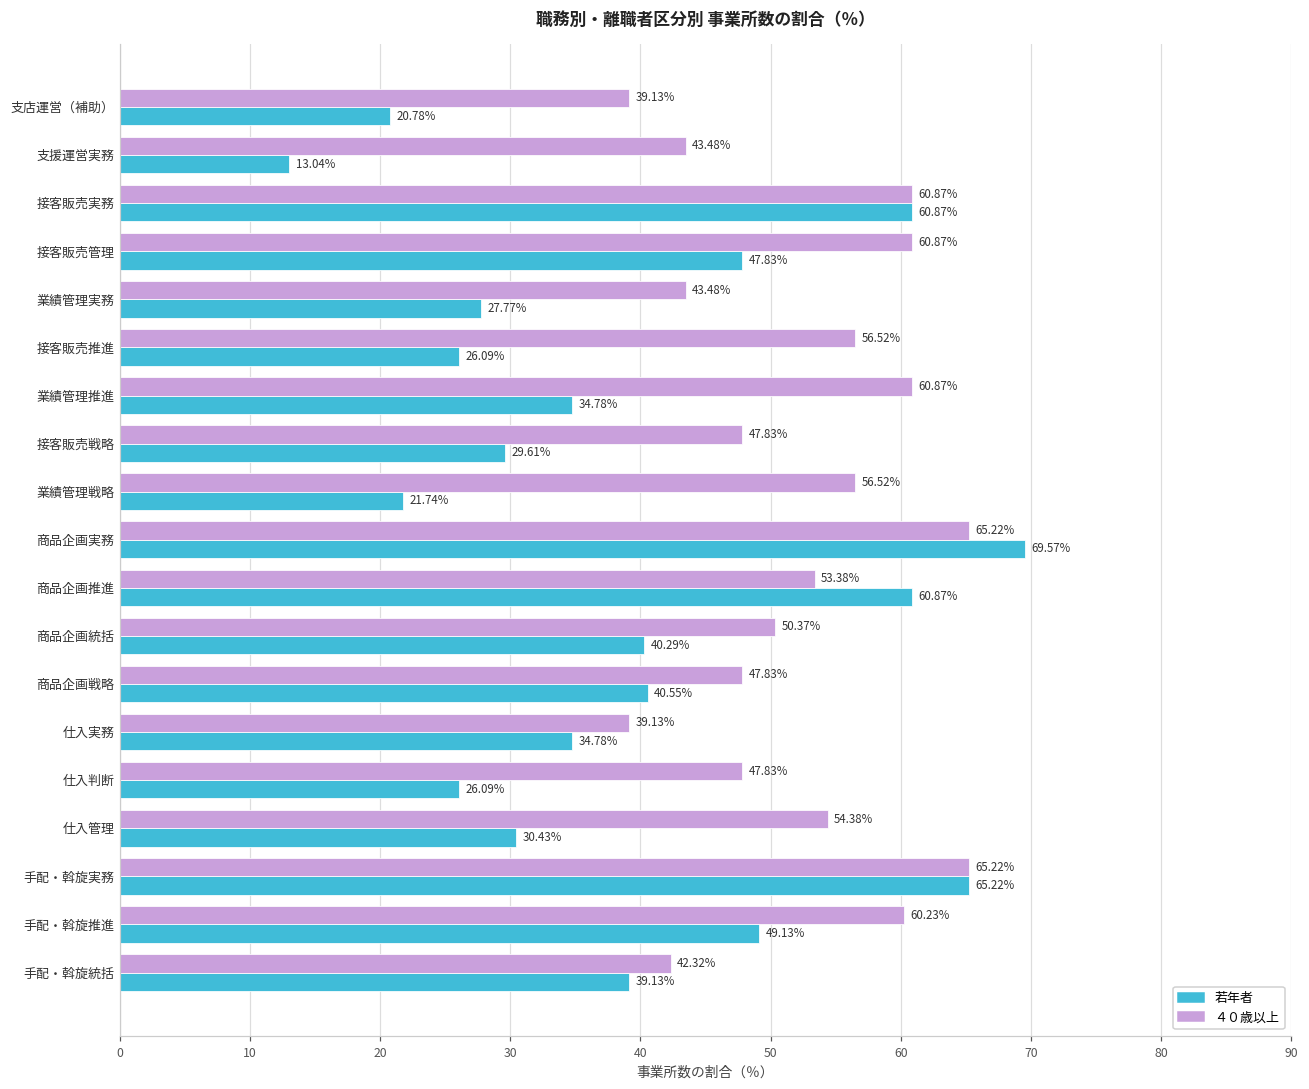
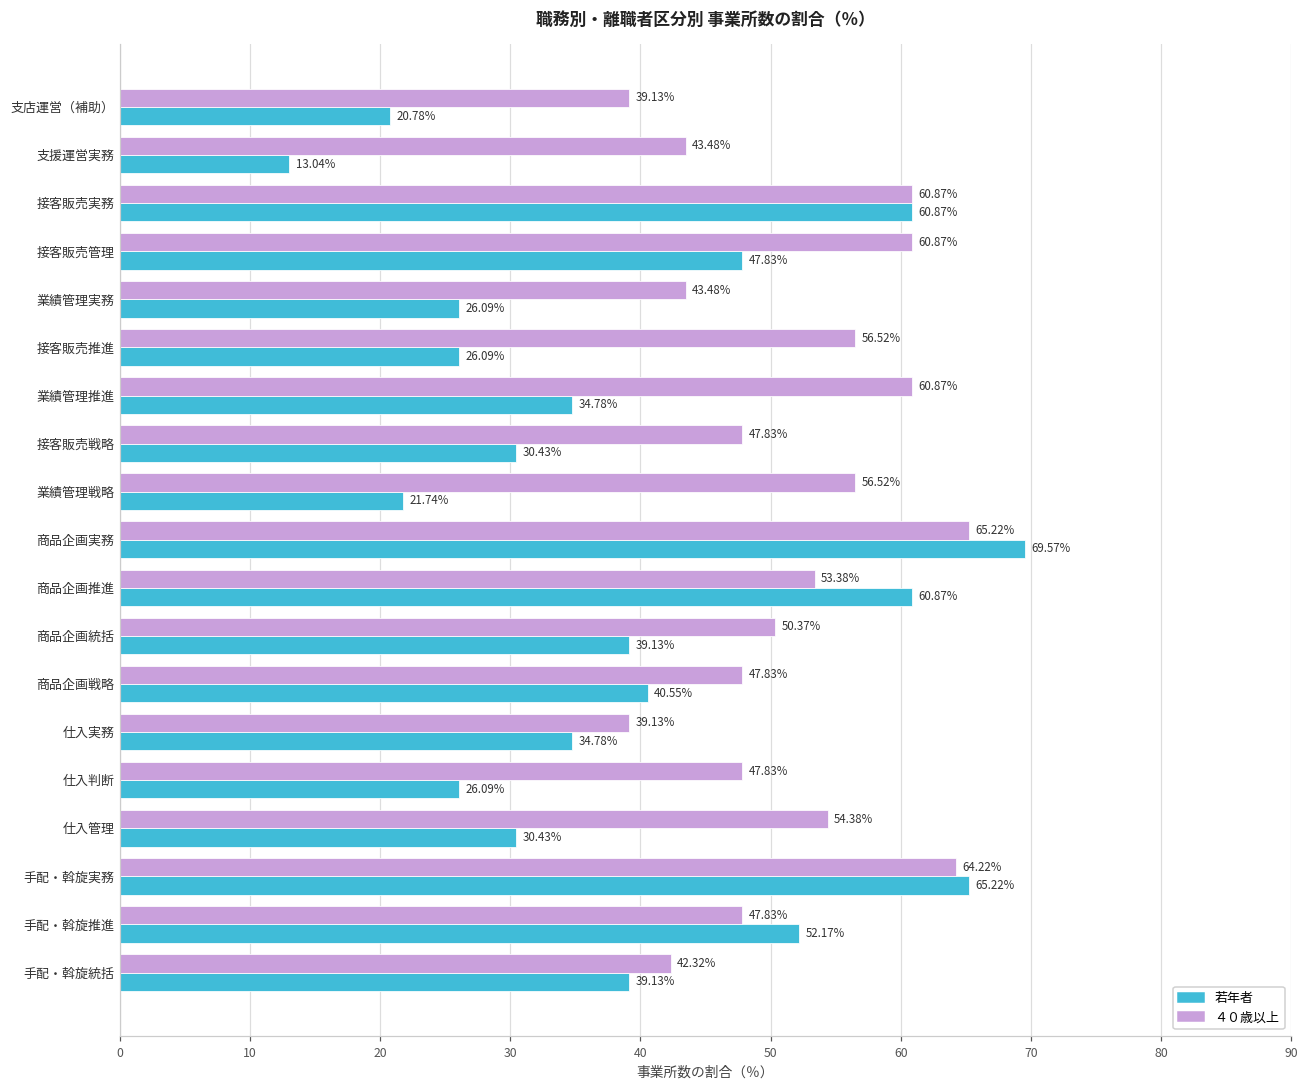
  {
    "若年者": {
      "支店運営（補助）": "20.78%",
      "支援運営実務": "13.04%",
      "接客販売実務": "60.87%",
      "接客販売管理": "47.83%",
-     "業績管理実務": "27.77%",
+     "業績管理実務": "26.09%",
      "接客販売推進": "26.09%",
      "業績管理推進": "34.78%",
-     "接客販売戦略": "29.61%",
+     "接客販売戦略": "30.43%",
      "業績管理戦略": "21.74%",
      "商品企画実務": "69.57%",
      "商品企画推進": "60.87%",
-     "商品企画統括": "40.29%",
+     "商品企画統括": "39.13%",
      "商品企画戦略": "40.55%",
      "仕入実務": "34.78%",
      "仕入判断": "26.09%",
      "仕入管理": "30.43%",
      "手配・斡旋実務": "65.22%",
-     "手配・斡旋推進": "49.13%",
+     "手配・斡旋推進": "52.17%",
      "手配・斡旋統括": "39.13%"
    },
    "４０歳以上": {
      "支店運営（補助）": "39.13%",
      "支援運営実務": "43.48%",
      "接客販売実務": "60.87%",
      "接客販売管理": "60.87%",
      "業績管理実務": "43.48%",
      "接客販売推進": "56.52%",
      "業績管理推進": "60.87%",
      "接客販売戦略": "47.83%",
      "業績管理戦略": "56.52%",
      "商品企画実務": "65.22%",
      "商品企画推進": "53.38%",
      "商品企画統括": "50.37%",
      "商品企画戦略": "47.83%",
      "仕入実務": "39.13%",
      "仕入判断": "47.83%",
      "仕入管理": "54.38%",
-     "手配・斡旋実務": "65.22%",
-     "手配・斡旋推進": "60.23%",
+     "手配・斡旋実務": "64.22%",
+     "手配・斡旋推進": "47.83%",
      "手配・斡旋統括": "42.32%"
    }
  }
